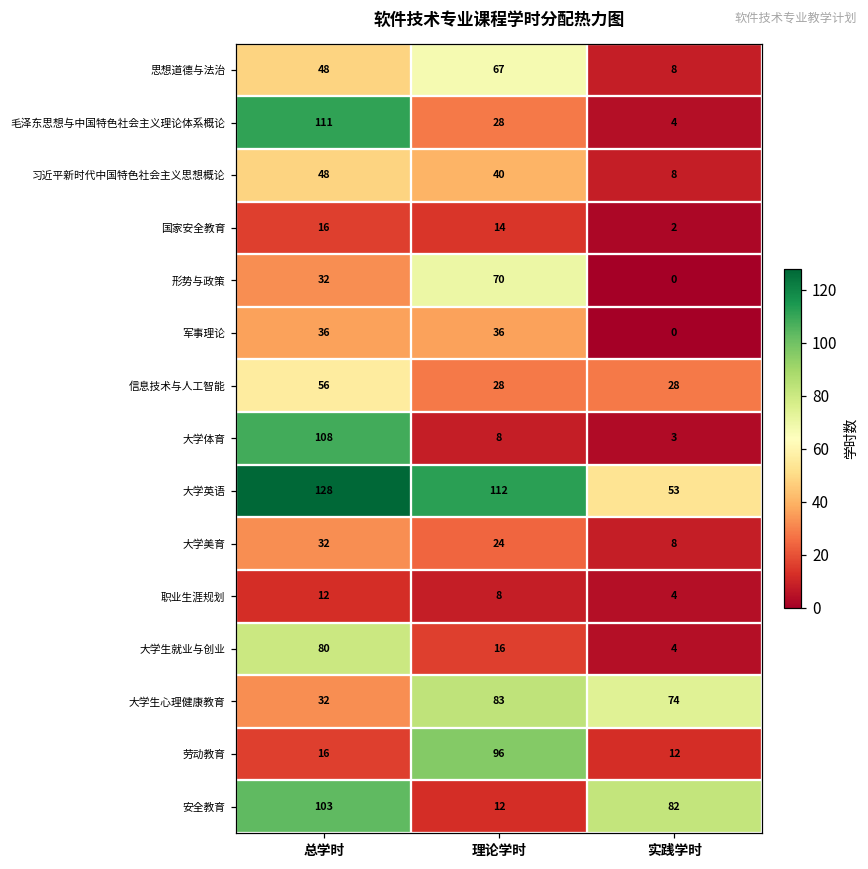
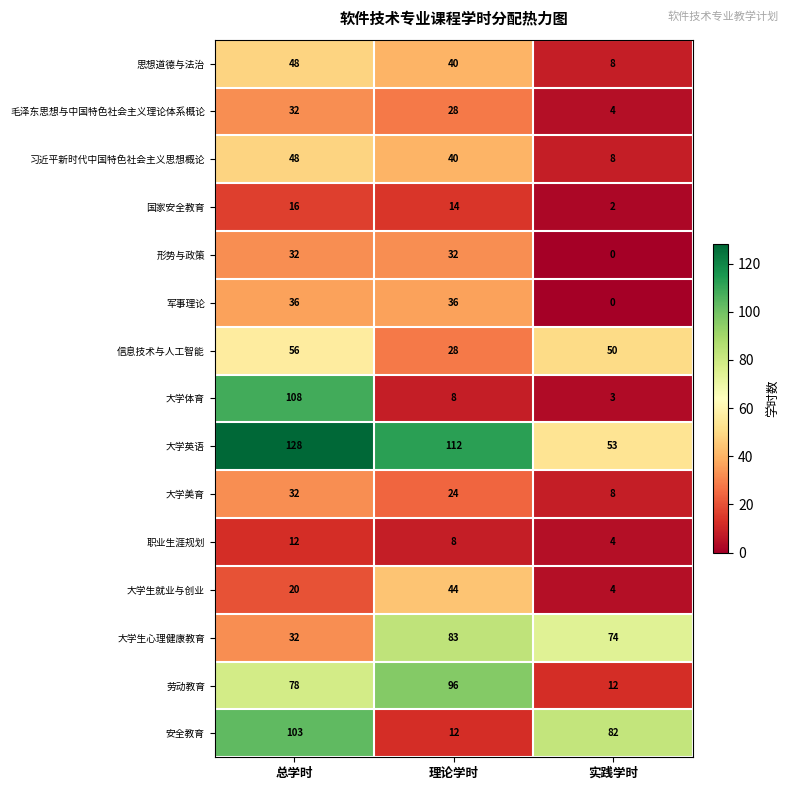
  {
    "思想道德与法治": {
      "总学时": 48,
-     "理论学时": 67,
+     "理论学时": 40,
      "实践学时": 8
    },
    "毛泽东思想与中国特色社会主义理论体系概论": {
-     "总学时": 111,
+     "总学时": 32,
      "理论学时": 28,
      "实践学时": 4
    },
    "习近平新时代中国特色社会主义思想概论": {
      "总学时": 48,
      "理论学时": 40,
      "实践学时": 8
    },
    "国家安全教育": {
      "总学时": 16,
      "理论学时": 14,
      "实践学时": 2
    },
    "形势与政策": {
      "总学时": 32,
-     "理论学时": 70,
+     "理论学时": 32,
      "实践学时": 0
    },
    "军事理论": {
      "总学时": 36,
      "理论学时": 36,
      "实践学时": 0
    },
    "信息技术与人工智能": {
      "总学时": 56,
      "理论学时": 28,
-     "实践学时": 28
+     "实践学时": 50
    },
    "大学体育": {
      "总学时": 108,
      "理论学时": 8,
      "实践学时": 3
    },
    "大学英语": {
      "总学时": 128,
      "理论学时": 112,
      "实践学时": 53
    },
    "大学美育": {
      "总学时": 32,
      "理论学时": 24,
      "实践学时": 8
    },
    "职业生涯规划": {
      "总学时": 12,
      "理论学时": 8,
      "实践学时": 4
    },
    "大学生就业与创业": {
-     "总学时": 80,
-     "理论学时": 16,
+     "总学时": 20,
+     "理论学时": 44,
      "实践学时": 4
    },
    "大学生心理健康教育": {
      "总学时": 32,
      "理论学时": 83,
      "实践学时": 74
    },
    "劳动教育": {
-     "总学时": 16,
+     "总学时": 78,
      "理论学时": 96,
      "实践学时": 12
    },
    "安全教育": {
      "总学时": 103,
      "理论学时": 12,
      "实践学时": 82
    }
  }
